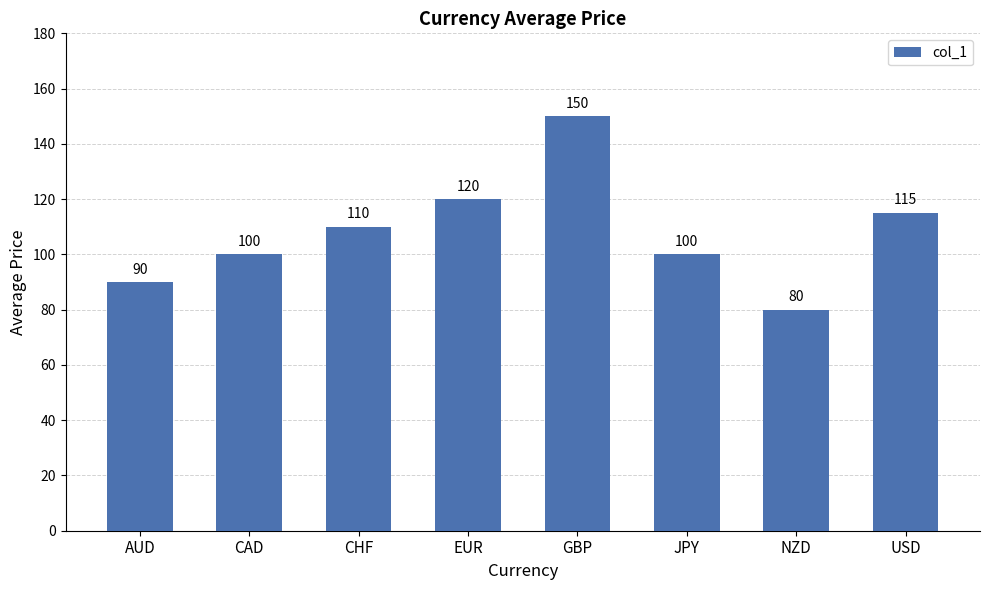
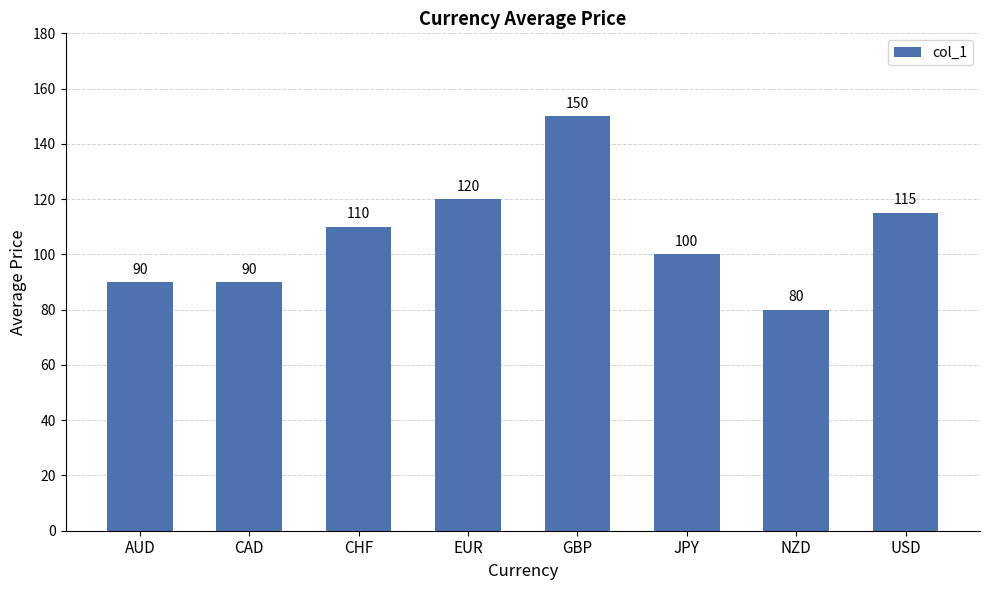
  {
    "AUD": 90,
-   "CAD": 100,
+   "CAD": 90,
    "CHF": 110,
    "EUR": 120,
    "GBP": 150,
    "JPY": 100,
    "NZD": 80,
    "USD": 115
  }
